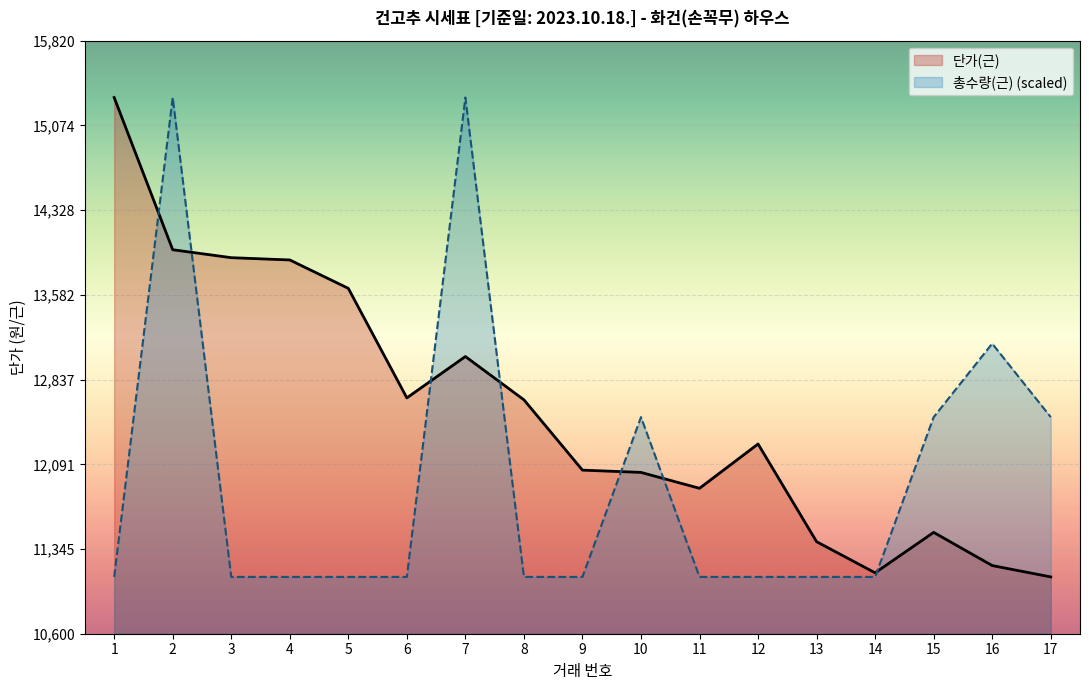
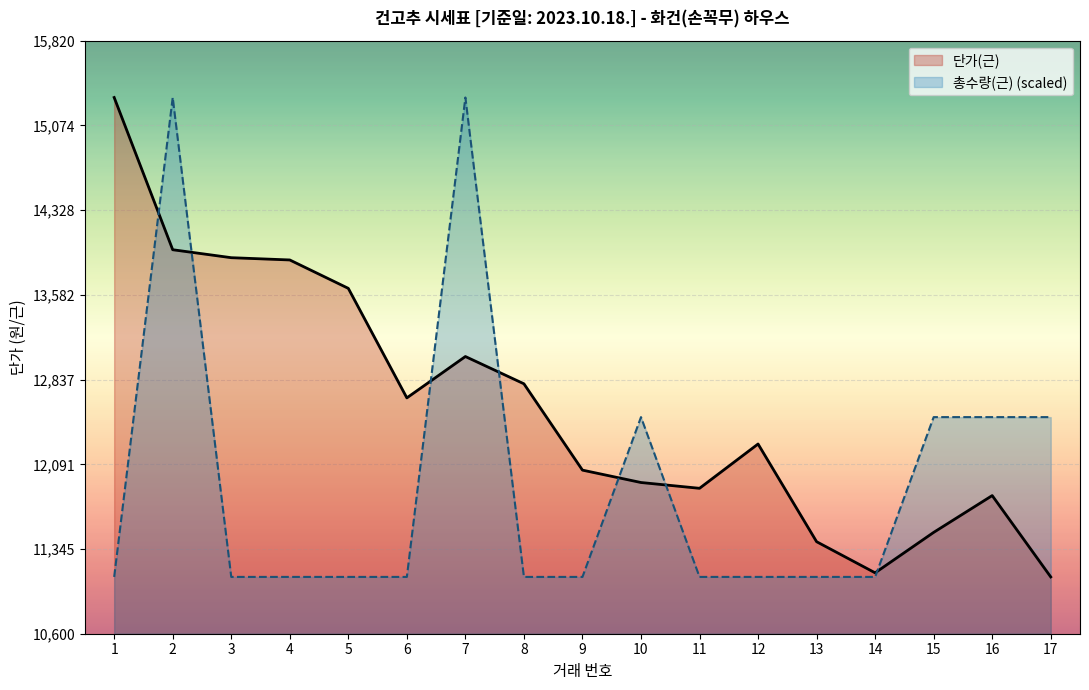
  {
    "단가(근)": {
      "1": "15,320",
      "2": "13,980",
      "3": "13,910",
      "4": "13,890",
      "5": "13,640",
      "6": "12,680",
      "7": "13,040",
-     "8": "12,660",
+     "8": "12,800",
      "9": "12,040",
-     "10": "12,020",
+     "10": "11,930",
      "11": "11,880",
      "12": "12,270",
      "13": "11,410",
      "14": "11,140",
      "15": "11,490",
-     "16": "11,200",
+     "16": "11,820",
      "17": "11,100"
    },
    "총수량(근) (scaled)": {
      "1": "11,100",
      "2": "15,320",
      "3": "11,100",
      "4": "11,100",
      "5": "11,100",
      "6": "11,100",
      "7": "15,320",
      "8": "11,100",
      "9": "11,100",
      "10": "12,510",
      "11": "11,100",
      "12": "11,100",
      "13": "11,100",
      "14": "11,100",
      "15": "12,510",
-     "16": "13,150",
+     "16": "12,510",
      "17": "12,510"
    }
  }
